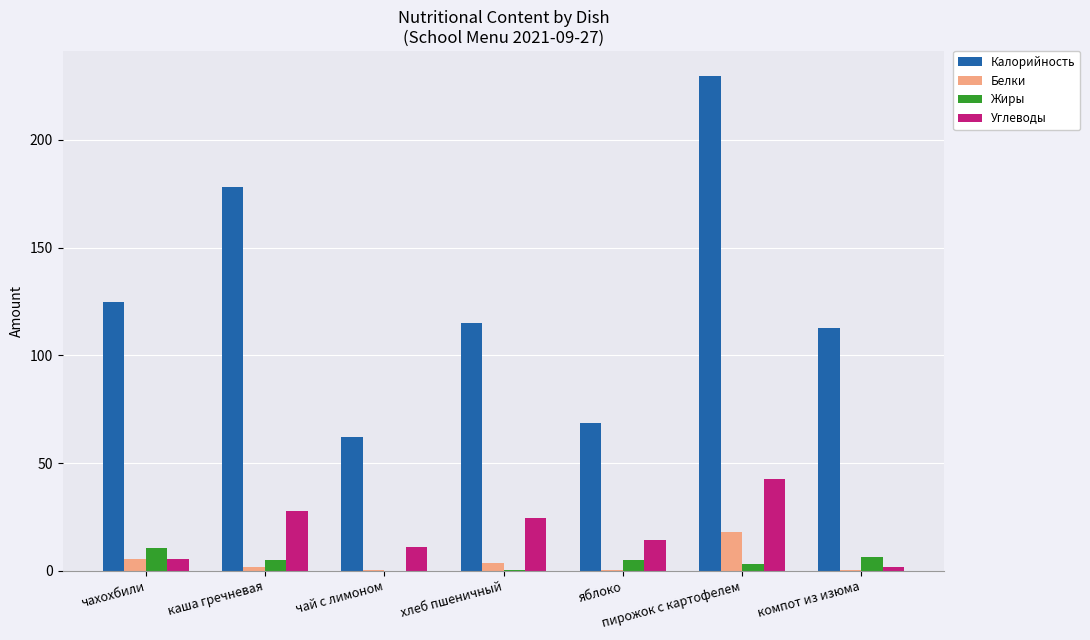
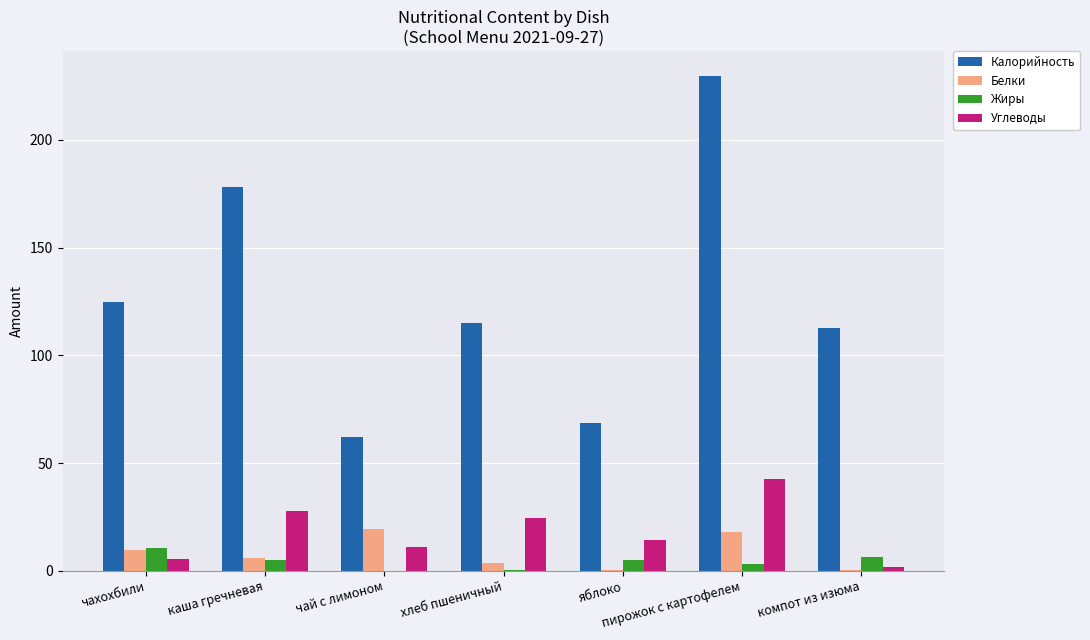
  {
    "Калорийность": {
      "чахохбили": 125,
      "каша гречневая": 178,
      "чай с лимоном": 62,
      "хлеб пшеничный": 115,
      "яблоко": 68,
      "пирожок с картофелем": 230,
      "компот из изюма": 113
    },
    "Белки": {
-     "чахохбили": 6,
-     "каша гречневая": 2,
-     "чай с лимоном": 0,
+     "чахохбили": 10,
+     "каша гречневая": 6,
+     "чай с лимоном": 20,
      "хлеб пшеничный": 4,
      "пирожок с картофелем": 18
    },
    "Жиры": {
      "чахохбили": 11,
      "каша гречневая": 5,
      "чай с лимоном": 0,
      "яблоко": 5,
      "пирожок с картофелем": 3,
      "компот из изюма": 7
    },
    "Углеводы": {
      "чахохбили": 5,
      "каша гречневая": 28,
      "чай с лимоном": 11,
      "хлеб пшеничный": 24,
      "яблоко": 14,
      "пирожок с картофелем": 42,
      "компот из изюма": 2
    }
  }
